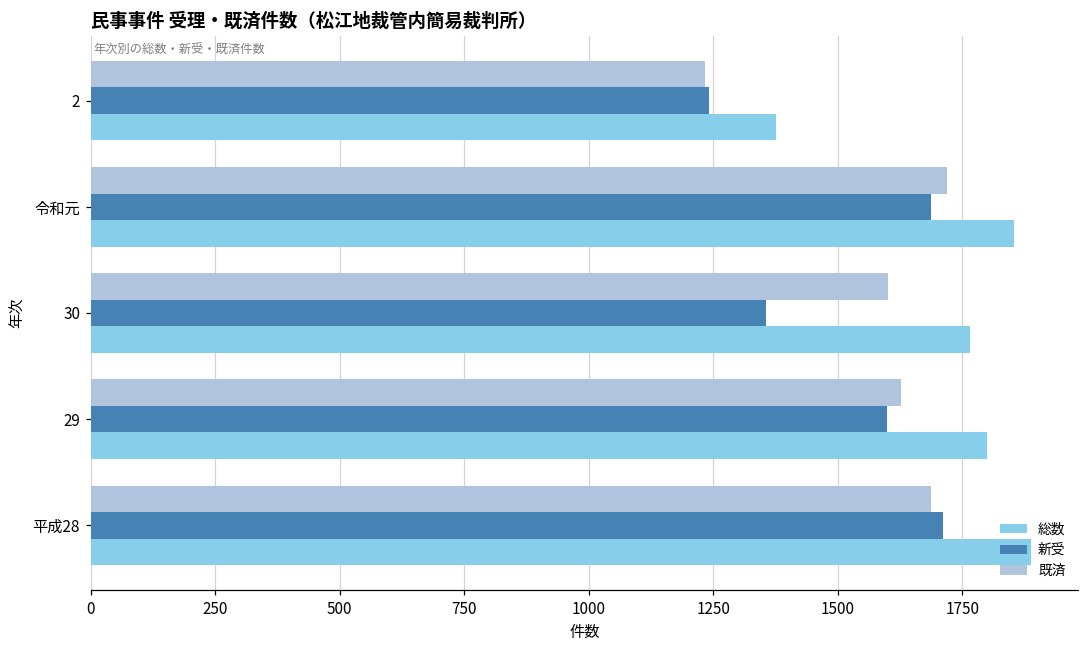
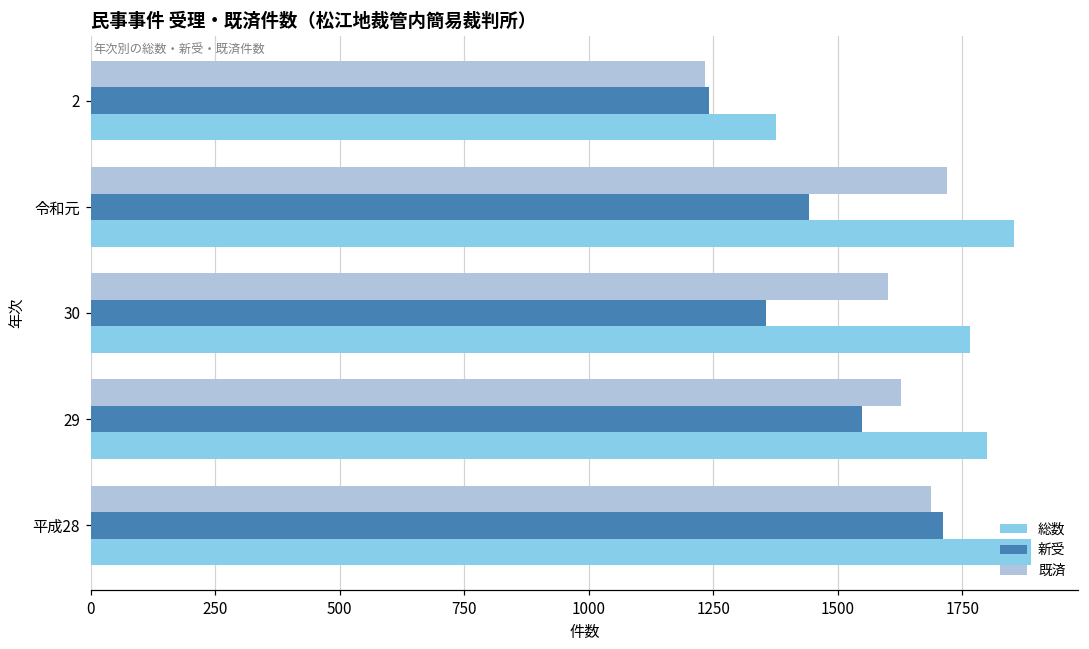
  {
    "新受": {
      "2": 1240,
-     "令和元": 1690,
+     "令和元": 1440,
      "30": 1360,
-     "29": 1600,
+     "29": 1550,
      "平成28": 1710
    }
  }
